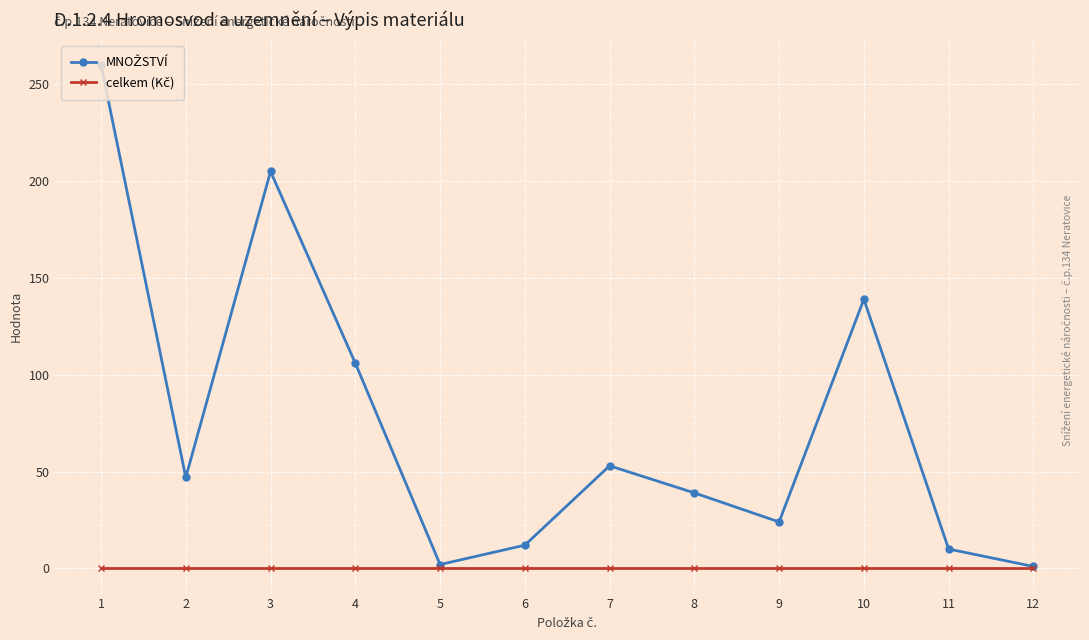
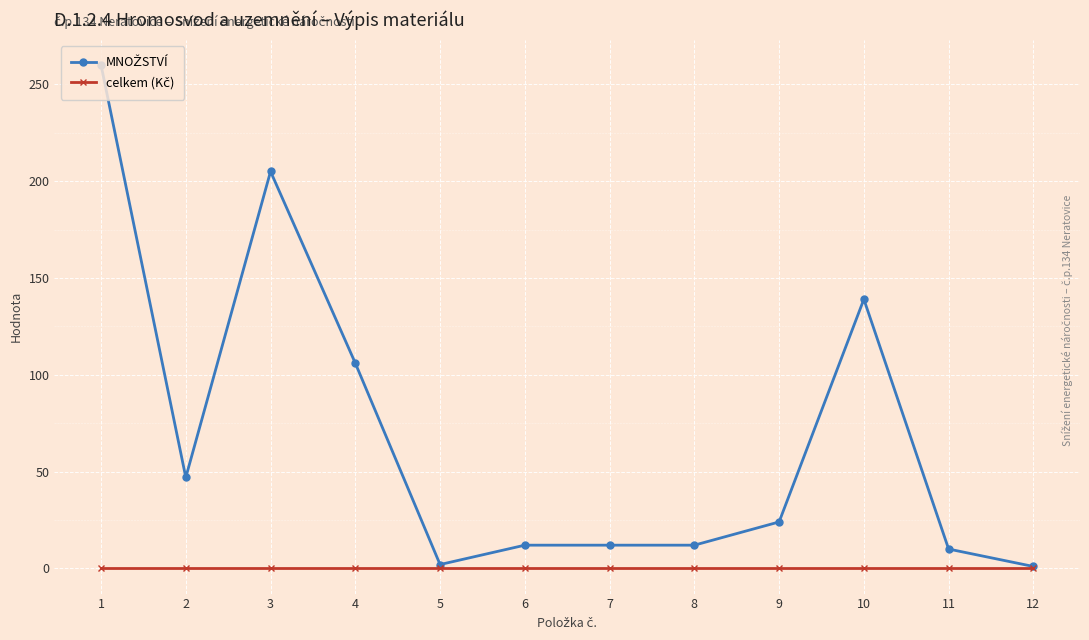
  {
    "MNOŽSTVÍ": {
      "2": 47,
      "3": 205,
      "4": 106,
      "5": 2,
      "6": 12,
-     "7": 53,
-     "8": 39,
+     "7": 12,
+     "8": 12,
      "9": 24,
      "10": 139,
      "11": 10
    },
    "celkem (Kč)": {
      "1": 0,
      "2": 0,
      "3": 0,
      "4": 0,
      "5": 0,
      "6": 0,
      "7": 0,
      "8": 0,
      "9": 0,
      "10": 0,
      "11": 0
    }
  }
